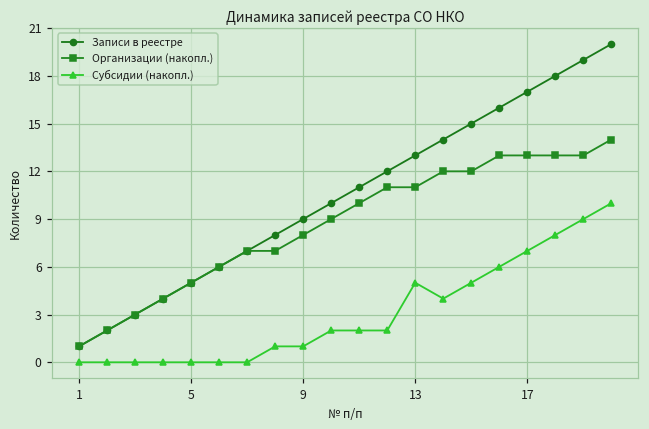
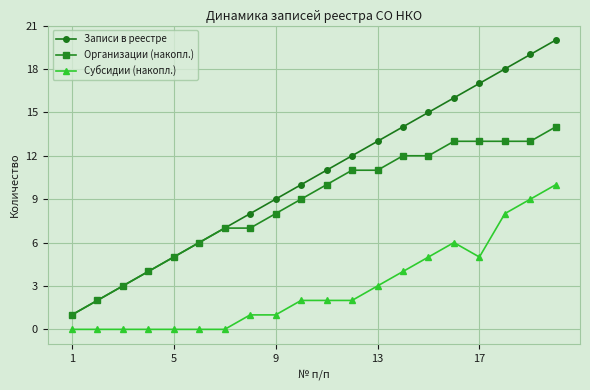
  {
    "Субсидии (накопл.)": {
      "1": 0,
      "5": 0,
      "9": 1,
-     "13": 5,
-     "17": 7
+     "13": 3,
+     "17": 5
    }
  }
